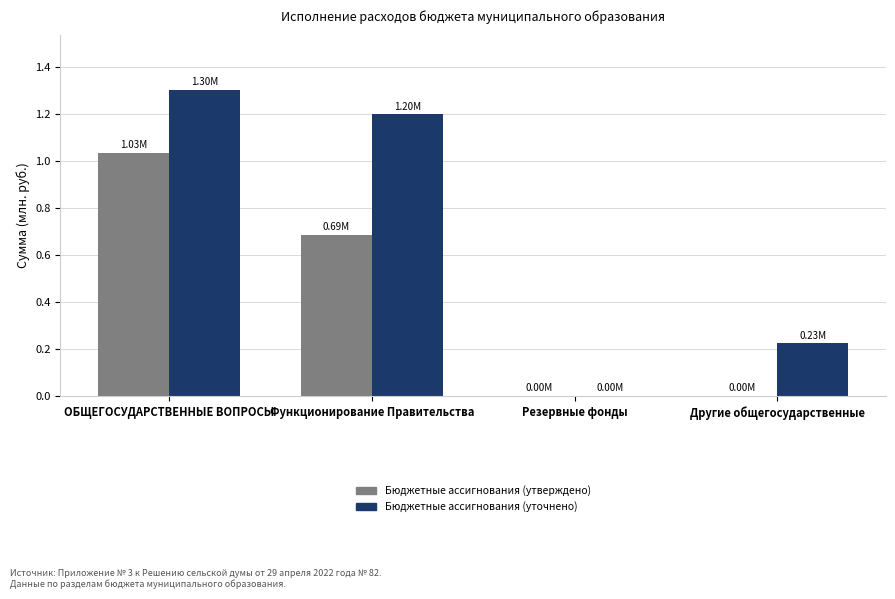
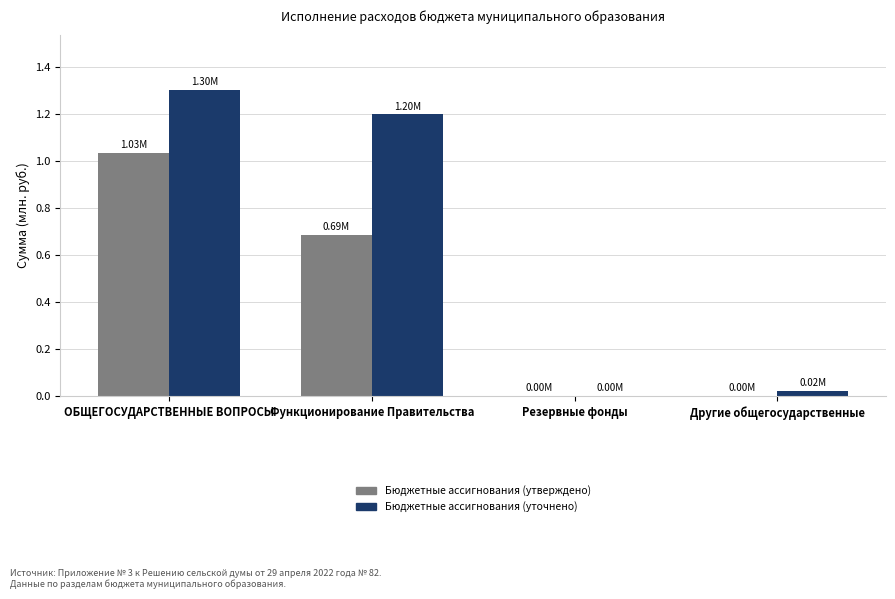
  {
    "Бюджетные ассигнования (утверждено)": {
      "ОБЩЕГОСУДАРСТВЕННЫЕ ВОПРОСЫ": "1.03M",
      "Функционирование Правительства": "0.69M",
      "Резервные фонды": "0.00M",
      "Другие общегосударственные": "0.00M"
    },
    "Бюджетные ассигнования (уточнено)": {
      "ОБЩЕГОСУДАРСТВЕННЫЕ ВОПРОСЫ": "1.30M",
      "Функционирование Правительства": "1.20M",
      "Резервные фонды": "0.00M",
-     "Другие общегосударственные": "0.23M"
+     "Другие общегосударственные": "0.02M"
    }
  }
